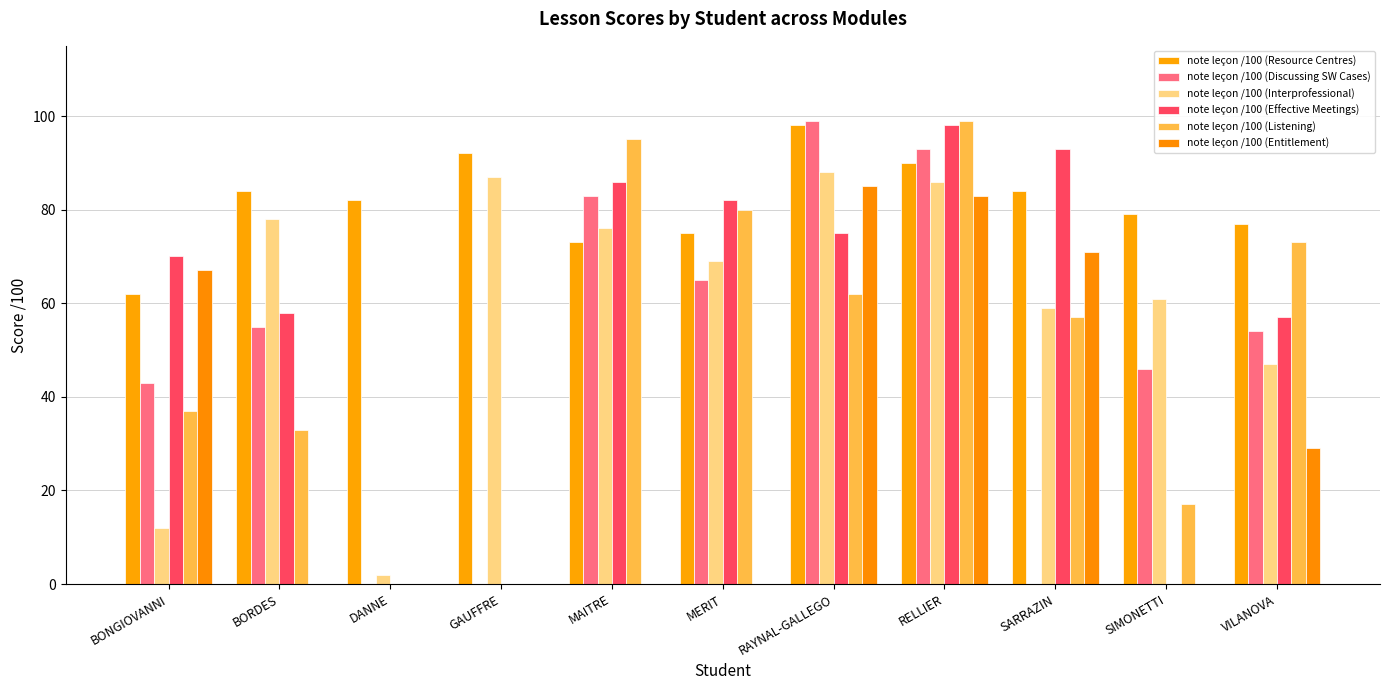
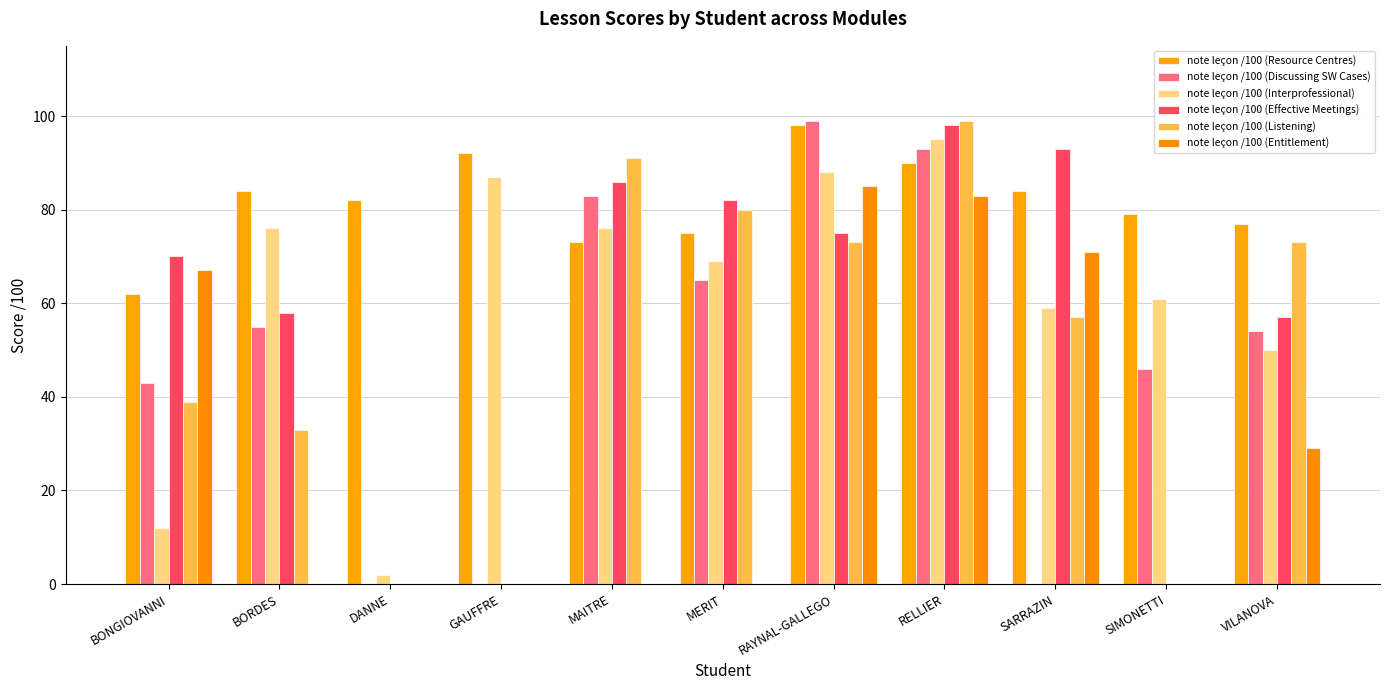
  {
    "note leçon /100 (Interprofessional)": {
      "BONGIOVANNI": 12,
-     "BORDES": 78,
+     "BORDES": 76,
      "DANNE": 2,
      "GAUFFRE": 87,
      "MAITRE": 76,
      "MERIT": 69,
      "RAYNAL-GALLEGO": 88,
-     "RELLIER": 86,
+     "RELLIER": 95,
      "SARRAZIN": 59,
      "SIMONETTI": 61,
-     "VILANOVA": 47
+     "VILANOVA": 50
    },
    "note leçon /100 (Listening)": {
-     "BONGIOVANNI": 37,
+     "BONGIOVANNI": 39,
      "BORDES": 33,
      "DANNE": 0,
      "GAUFFRE": 0,
-     "MAITRE": 95,
+     "MAITRE": 91,
      "MERIT": 80,
-     "RAYNAL-GALLEGO": 62,
+     "RAYNAL-GALLEGO": 73,
      "RELLIER": 99,
      "SARRAZIN": 57,
-     "SIMONETTI": 17,
+     "SIMONETTI": 0,
      "VILANOVA": 73
    }
  }
